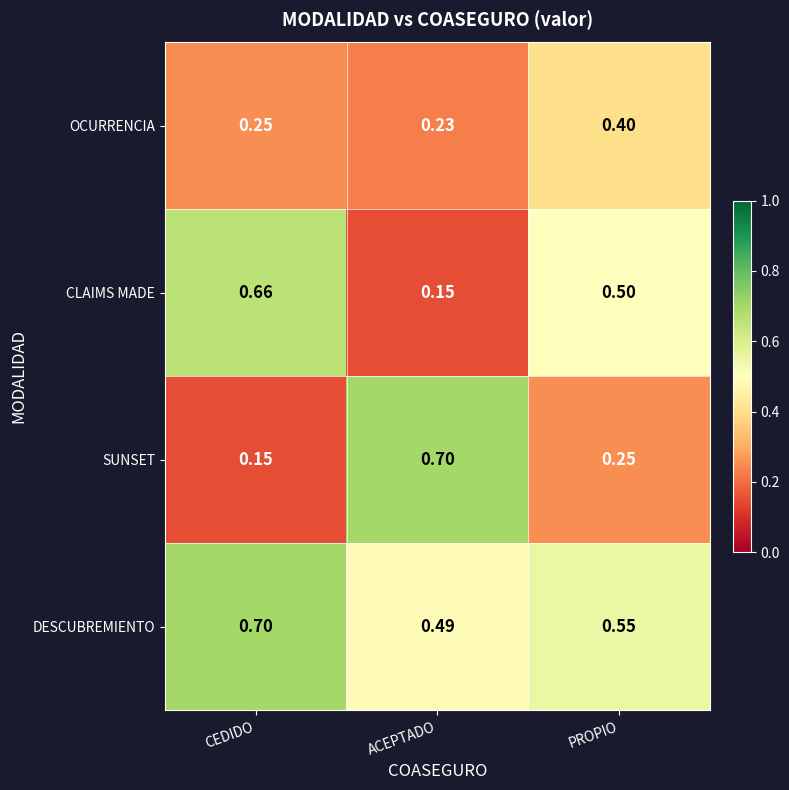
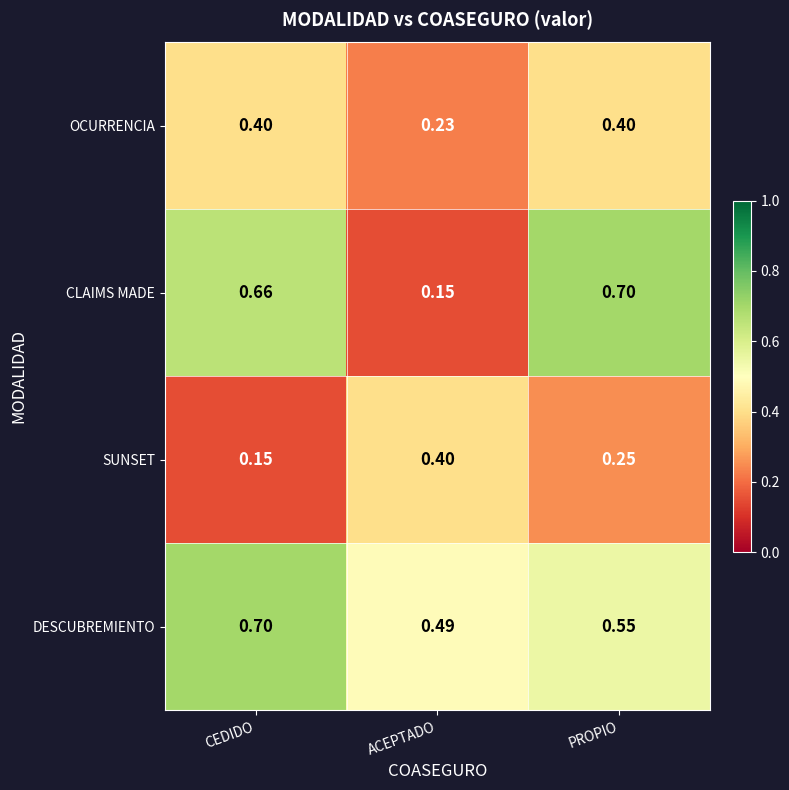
  {
    "OCURRENCIA": {
-     "CEDIDO": 0.25,
+     "CEDIDO": 0.40,
      "ACEPTADO": 0.23,
      "PROPIO": 0.40
    },
    "CLAIMS MADE": {
      "CEDIDO": 0.66,
      "ACEPTADO": 0.15,
-     "PROPIO": 0.50
+     "PROPIO": 0.70
    },
    "SUNSET": {
      "CEDIDO": 0.15,
-     "ACEPTADO": 0.70,
+     "ACEPTADO": 0.40,
      "PROPIO": 0.25
    },
    "DESCUBREMIENTO": {
      "CEDIDO": 0.70,
      "ACEPTADO": 0.49,
      "PROPIO": 0.55
    }
  }
